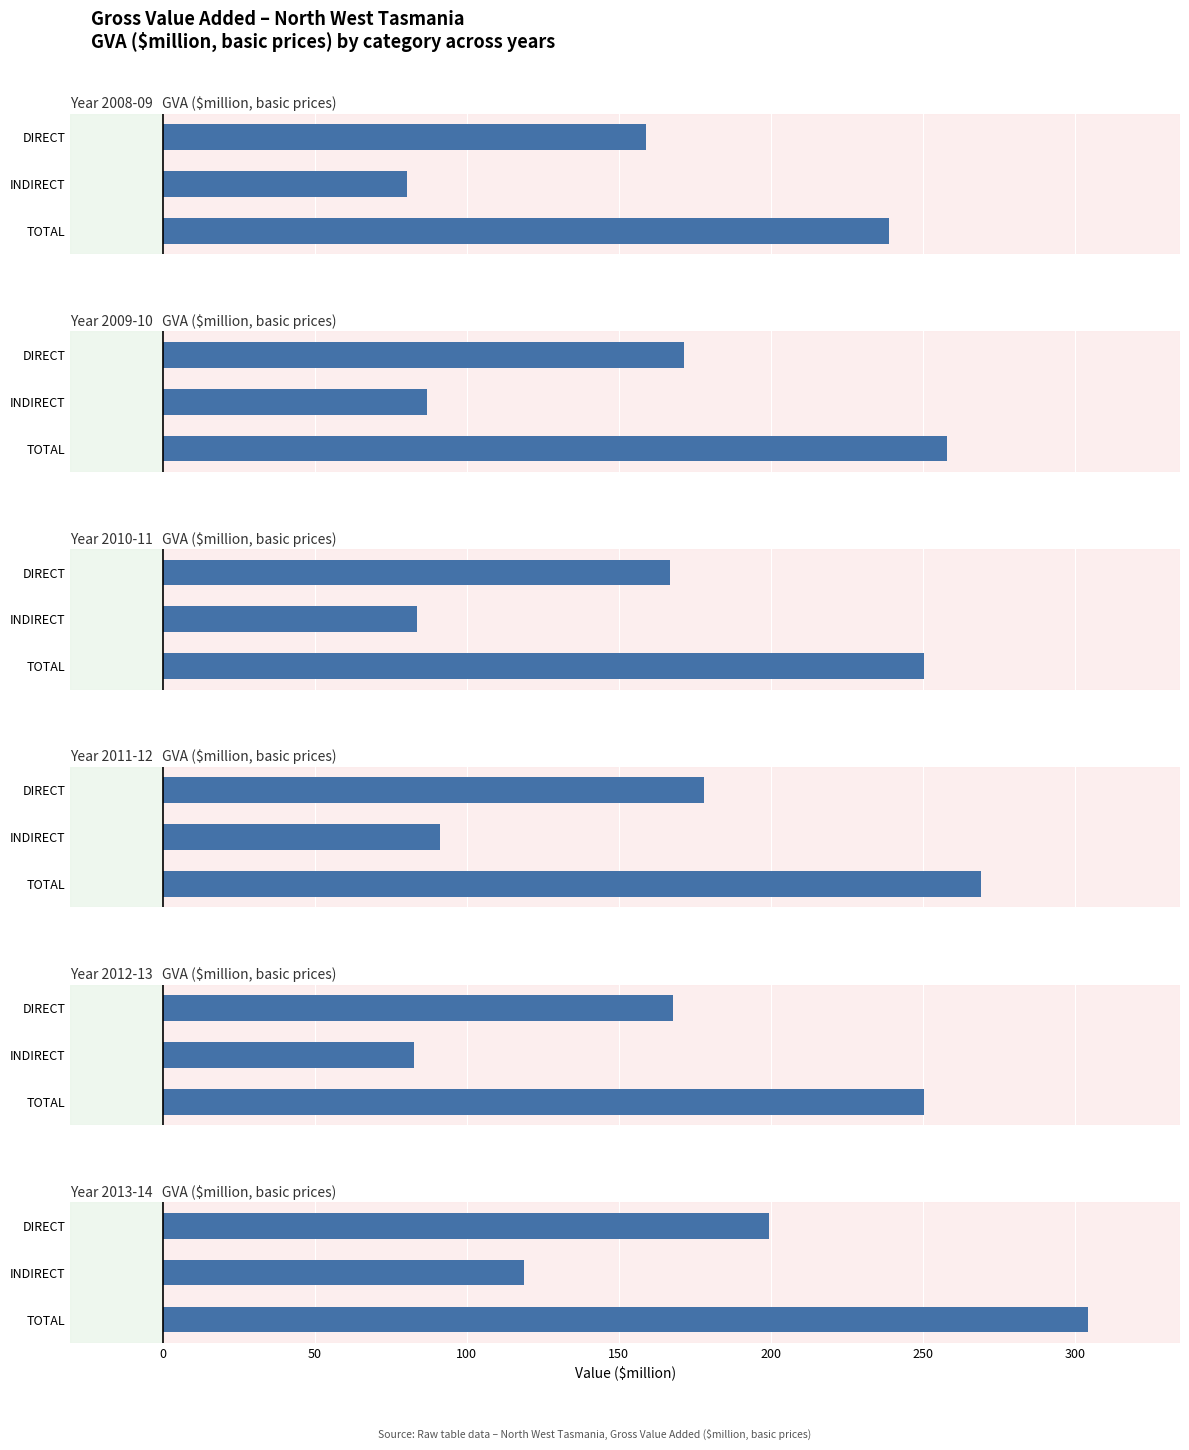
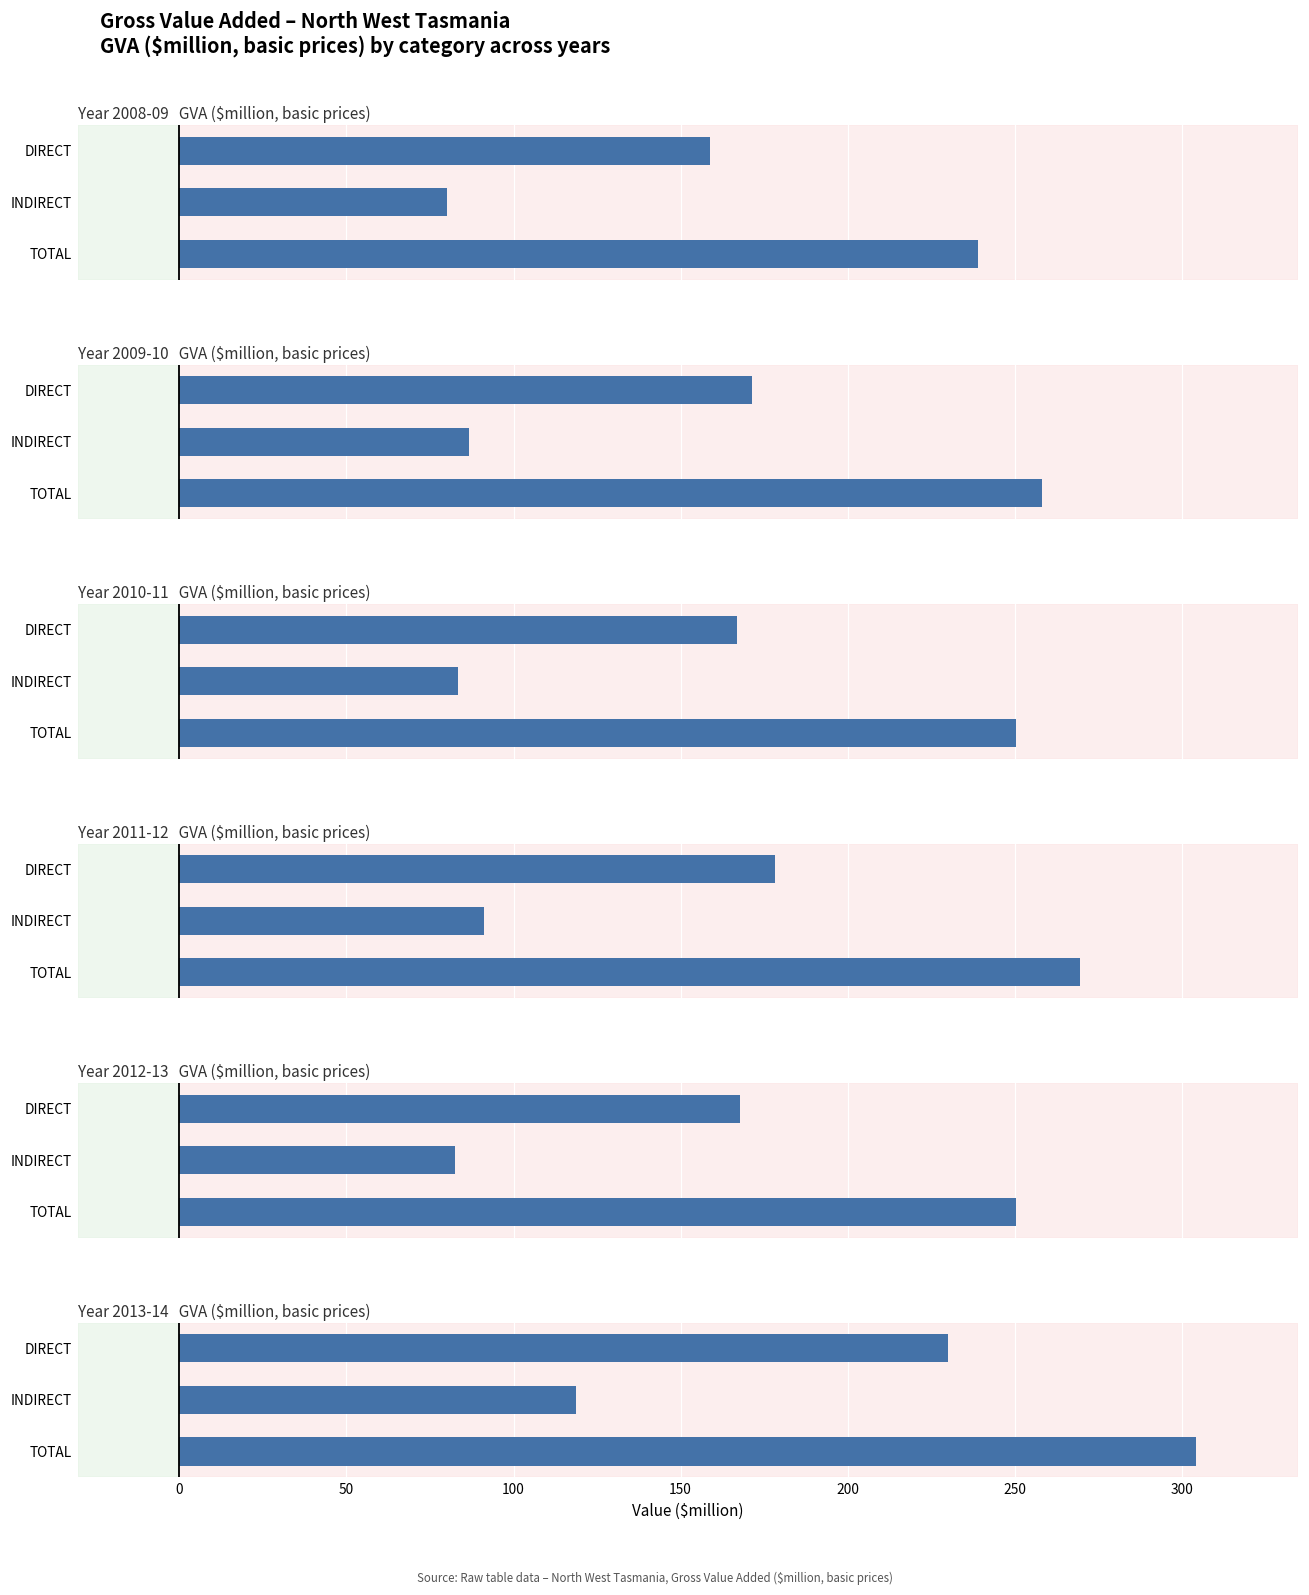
  {
    "Year 2013-14 GVA ($million, basic prices)": {
-     "DIRECT": 199,
+     "DIRECT": 230,
      "INDIRECT": 119,
      "TOTAL": 304
    }
  }
